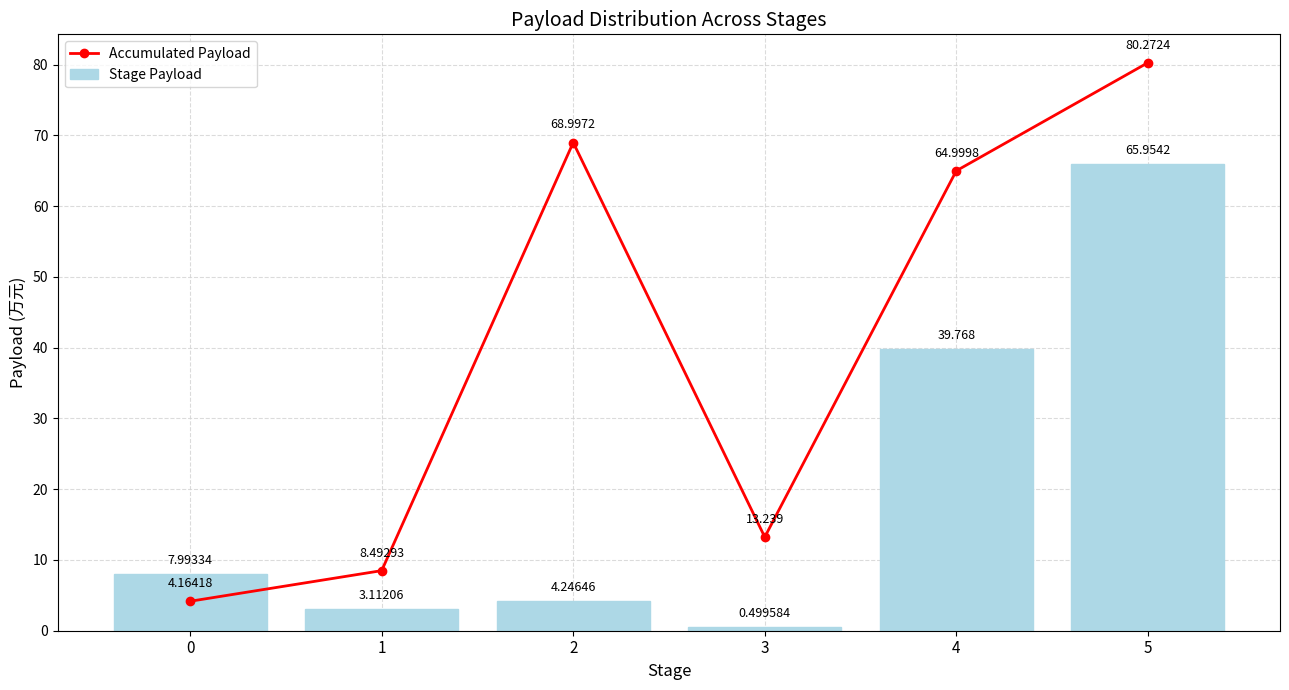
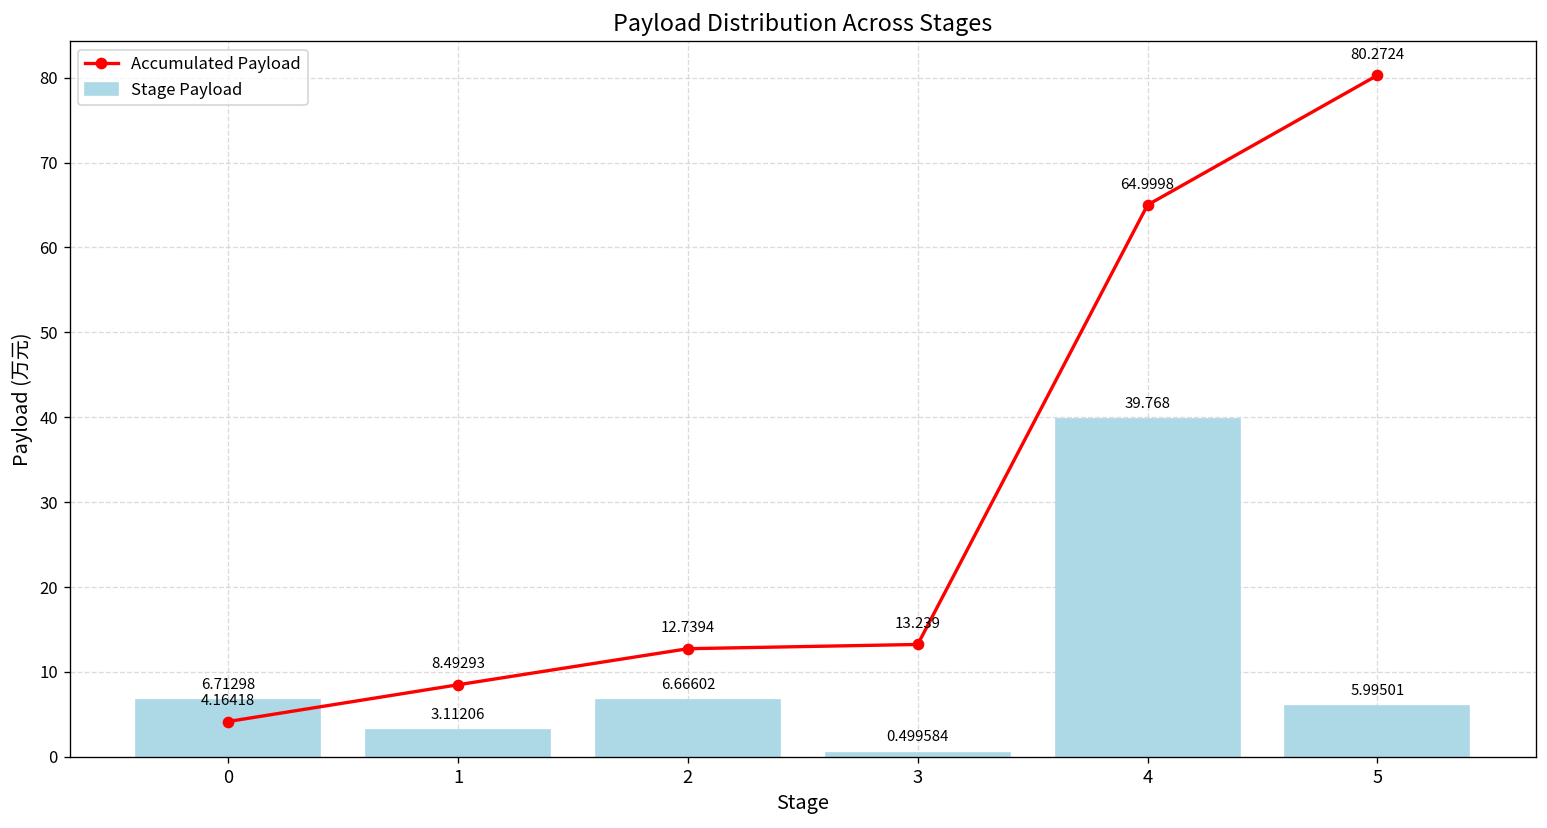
  {
    "Stage Payload": {
-     "0": 7.99334,
+     "0": 6.71298,
      "1": 3.11206,
-     "2": 4.24646,
+     "2": 6.66602,
      "3": 0.499584,
      "4": 39.768,
-     "5": 65.9542
+     "5": 5.99501
    },
    "Accumulated Payload": {
      "0": 4.16418,
      "1": 8.49293,
-     "2": 68.9972,
+     "2": 12.7394,
      "3": 13.239,
      "4": 64.9998,
      "5": 80.2724
    }
  }
